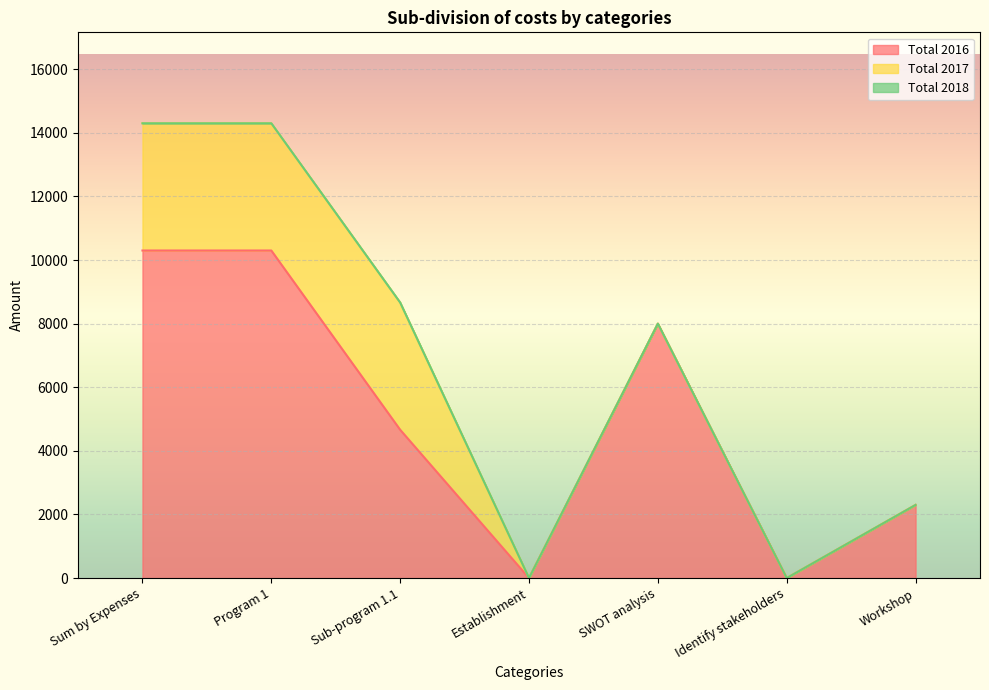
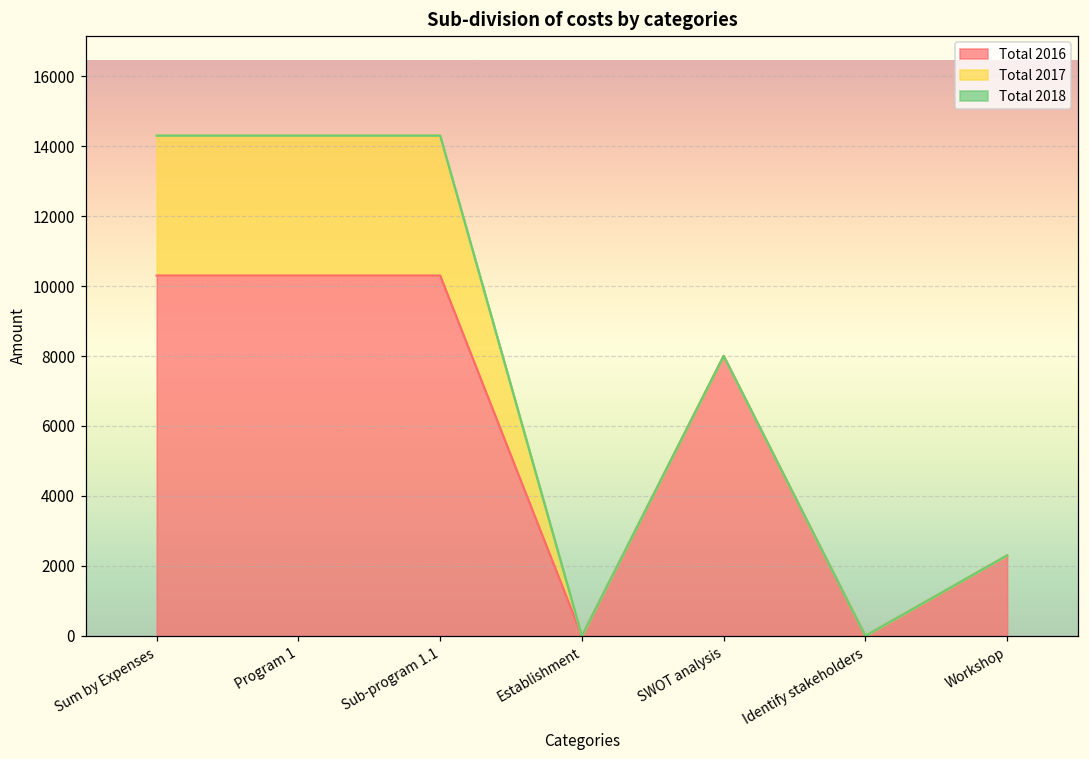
  {
    "Total 2016": {
      "Sum by Expenses": 10300,
      "Program 1": 10300,
-     "Sub-program 1.1": 4700
+     "Sub-program 1.1": 10300
    }
  }
